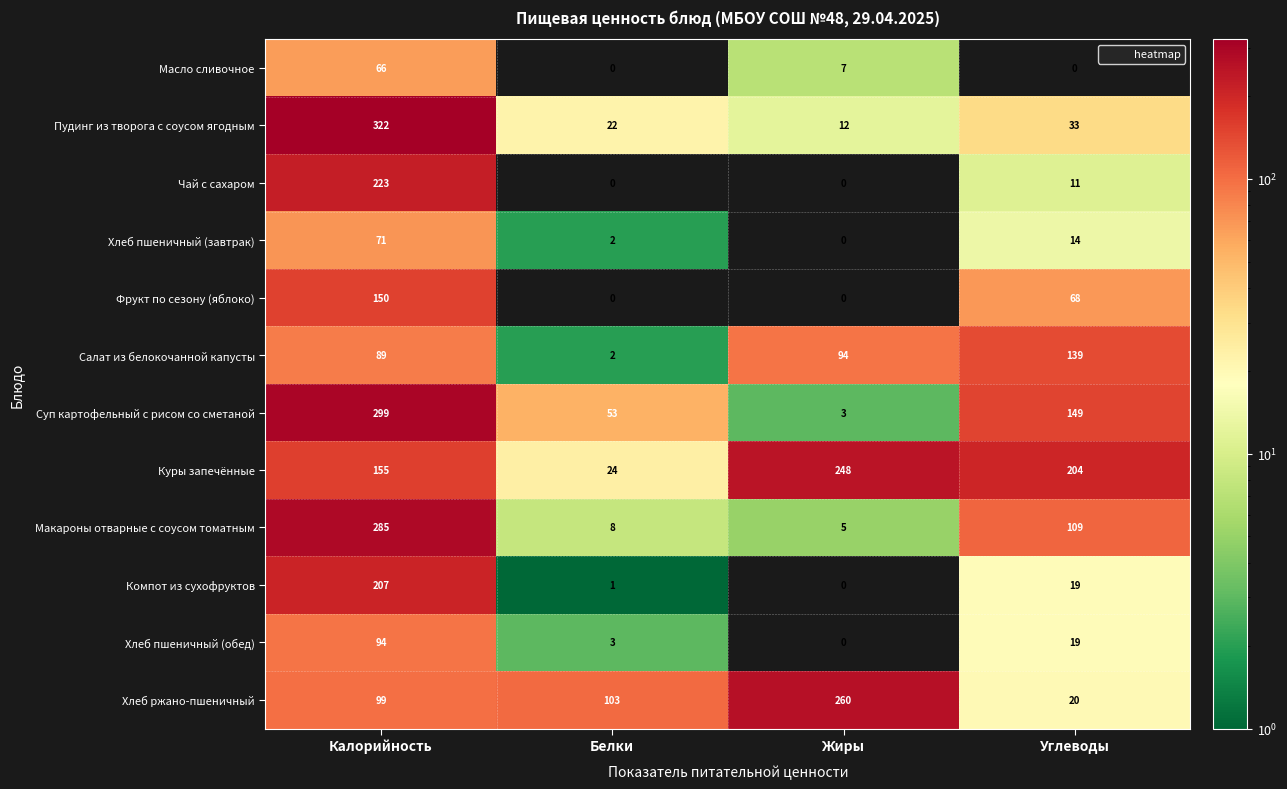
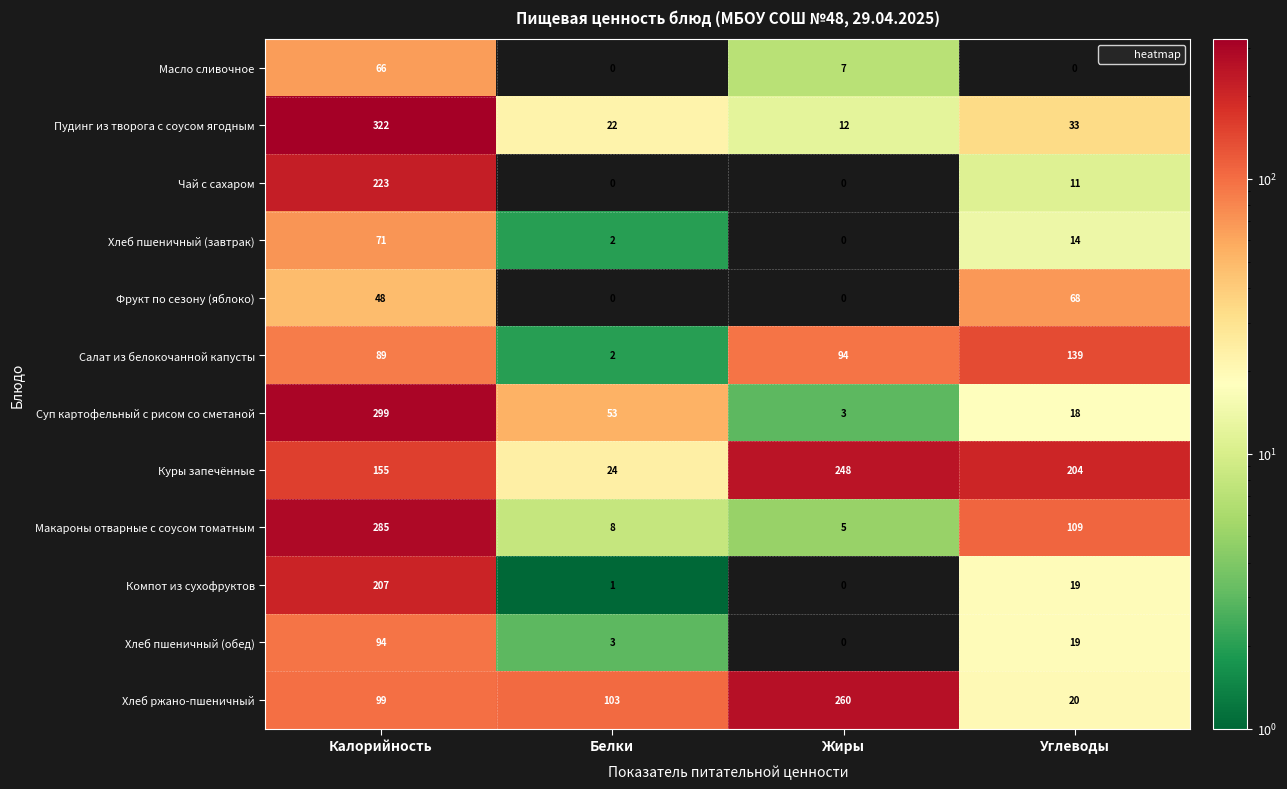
  {
    "Масло сливочное": {
      "Калорийность": 66,
      "Жиры": 7
    },
    "Пудинг из творога с соусом ягодным": {
      "Калорийность": 322,
      "Белки": 22,
      "Жиры": 12,
      "Углеводы": 33
    },
    "Чай с сахаром": {
      "Калорийность": 223,
      "Углеводы": 11
    },
    "Хлеб пшеничный (завтрак)": {
      "Калорийность": 71,
      "Белки": 2,
      "Углеводы": 14
    },
    "Фрукт по сезону (яблоко)": {
-     "Калорийность": 150,
+     "Калорийность": 48,
      "Углеводы": 68
    },
    "Салат из белокочанной капусты": {
      "Калорийность": 89,
      "Белки": 2,
      "Жиры": 94,
      "Углеводы": 139
    },
    "Суп картофельный с рисом со сметаной": {
      "Калорийность": 299,
      "Белки": 53,
      "Жиры": 3,
-     "Углеводы": 149
+     "Углеводы": 18
    },
    "Куры запечённые": {
      "Калорийность": 155,
      "Белки": 24,
      "Жиры": 248,
      "Углеводы": 204
    },
    "Макароны отварные с соусом томатным": {
      "Калорийность": 285,
      "Белки": 8,
      "Жиры": 5,
      "Углеводы": 109
    },
    "Компот из сухофруктов": {
      "Калорийность": 207,
      "Белки": 1,
      "Углеводы": 19
    },
    "Хлеб пшеничный (обед)": {
      "Калорийность": 94,
      "Белки": 3,
      "Углеводы": 19
    },
    "Хлеб ржано-пшеничный": {
      "Калорийность": 99,
      "Белки": 103,
      "Жиры": 260,
      "Углеводы": 20
    }
  }
